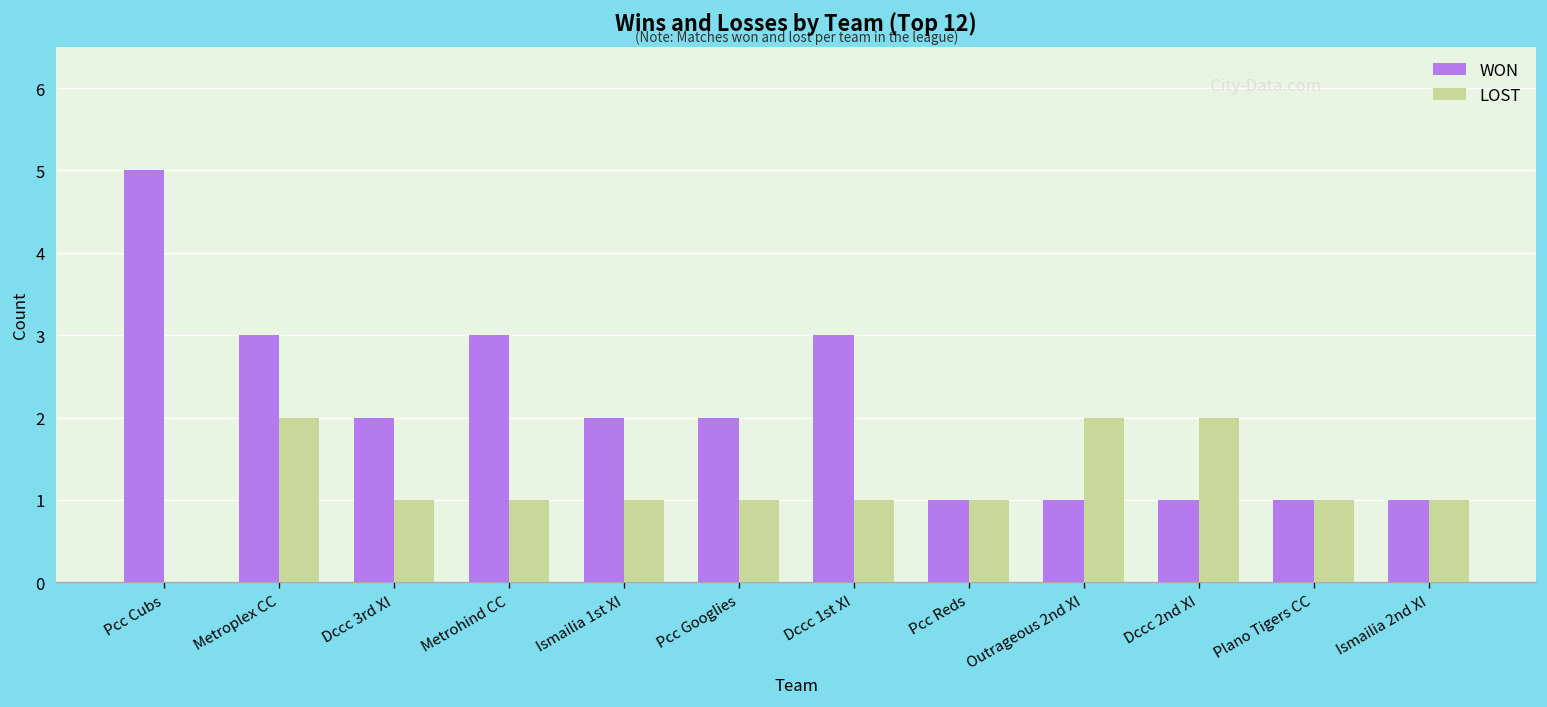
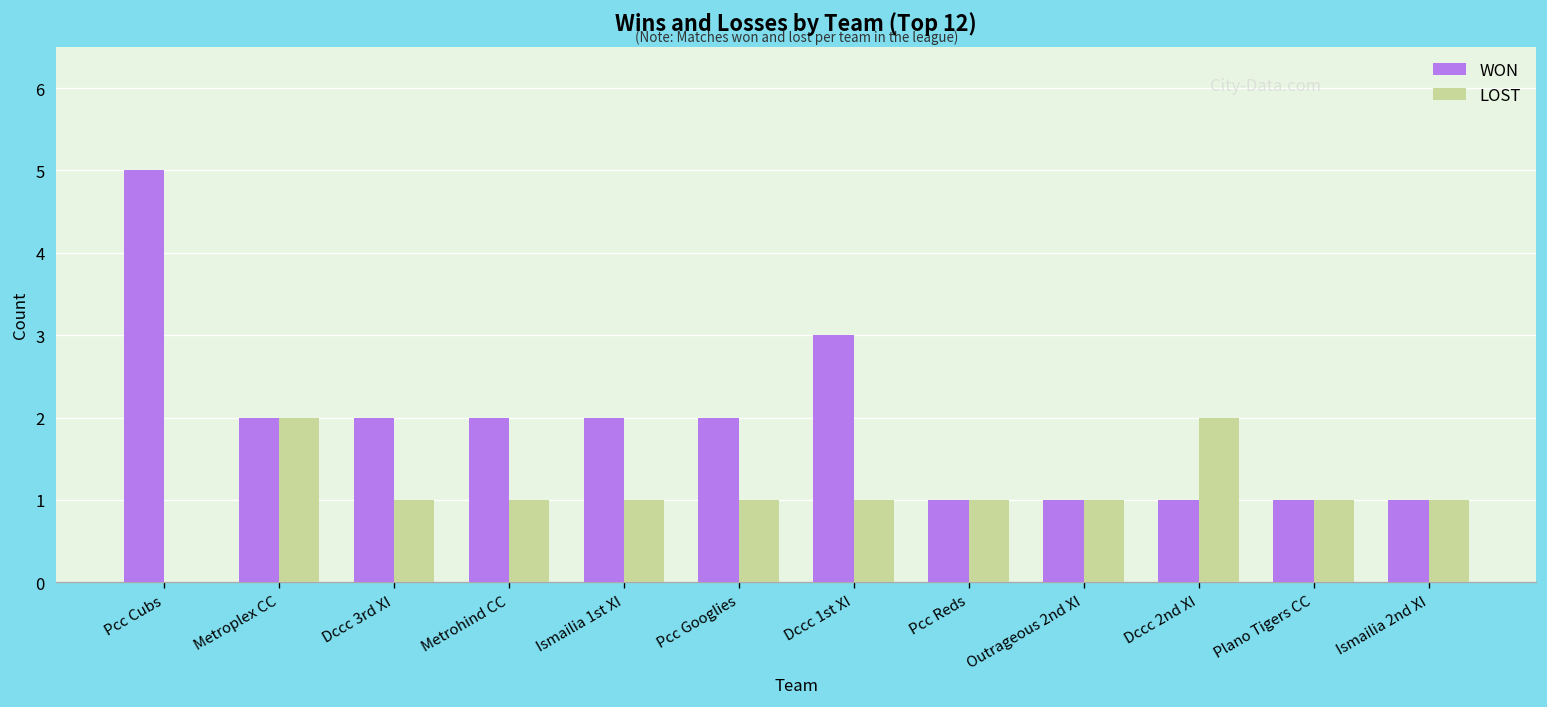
  {
    "WON": {
      "Pcc Cubs": 5,
-     "Metroplex CC": 3,
+     "Metroplex CC": 2,
      "Dccc 3rd XI": 2,
-     "Metrohind CC": 3,
+     "Metrohind CC": 2,
      "Ismailia 1st XI": 2,
      "Pcc Googlies": 2,
      "Dccc 1st XI": 3,
      "Pcc Reds": 1,
      "Outrageous 2nd XI": 1,
      "Dccc 2nd XI": 1,
      "Plano Tigers CC": 1,
      "Ismailia 2nd XI": 1
    },
    "LOST": {
      "Pcc Cubs": 0,
      "Metroplex CC": 2,
      "Dccc 3rd XI": 1,
      "Metrohind CC": 1,
      "Ismailia 1st XI": 1,
      "Pcc Googlies": 1,
      "Dccc 1st XI": 1,
      "Pcc Reds": 1,
-     "Outrageous 2nd XI": 2,
+     "Outrageous 2nd XI": 1,
      "Dccc 2nd XI": 2,
      "Plano Tigers CC": 1,
      "Ismailia 2nd XI": 1
    }
  }
